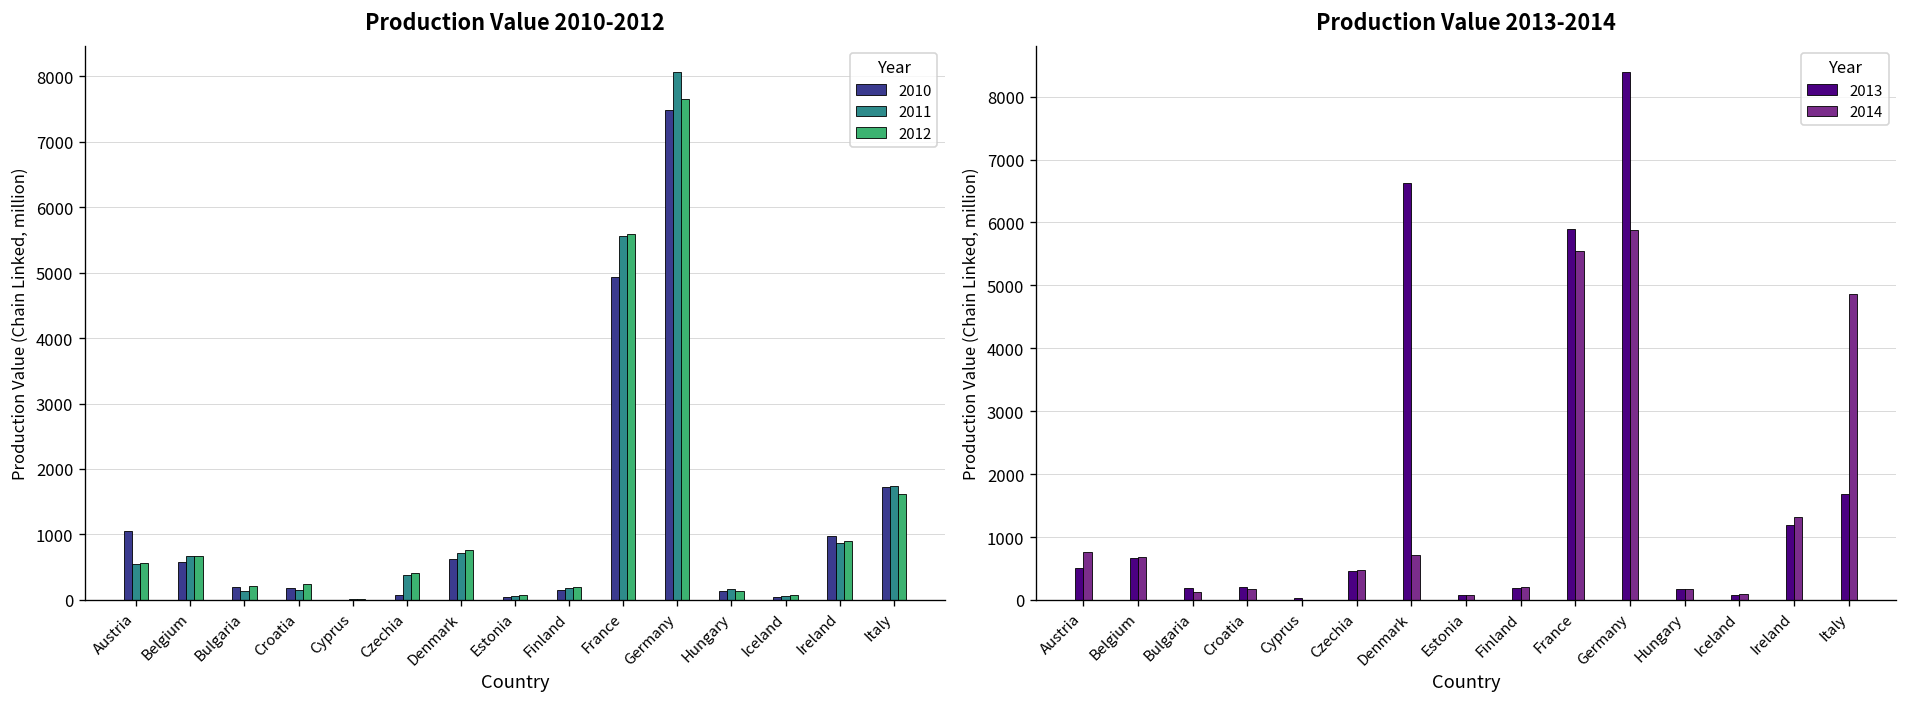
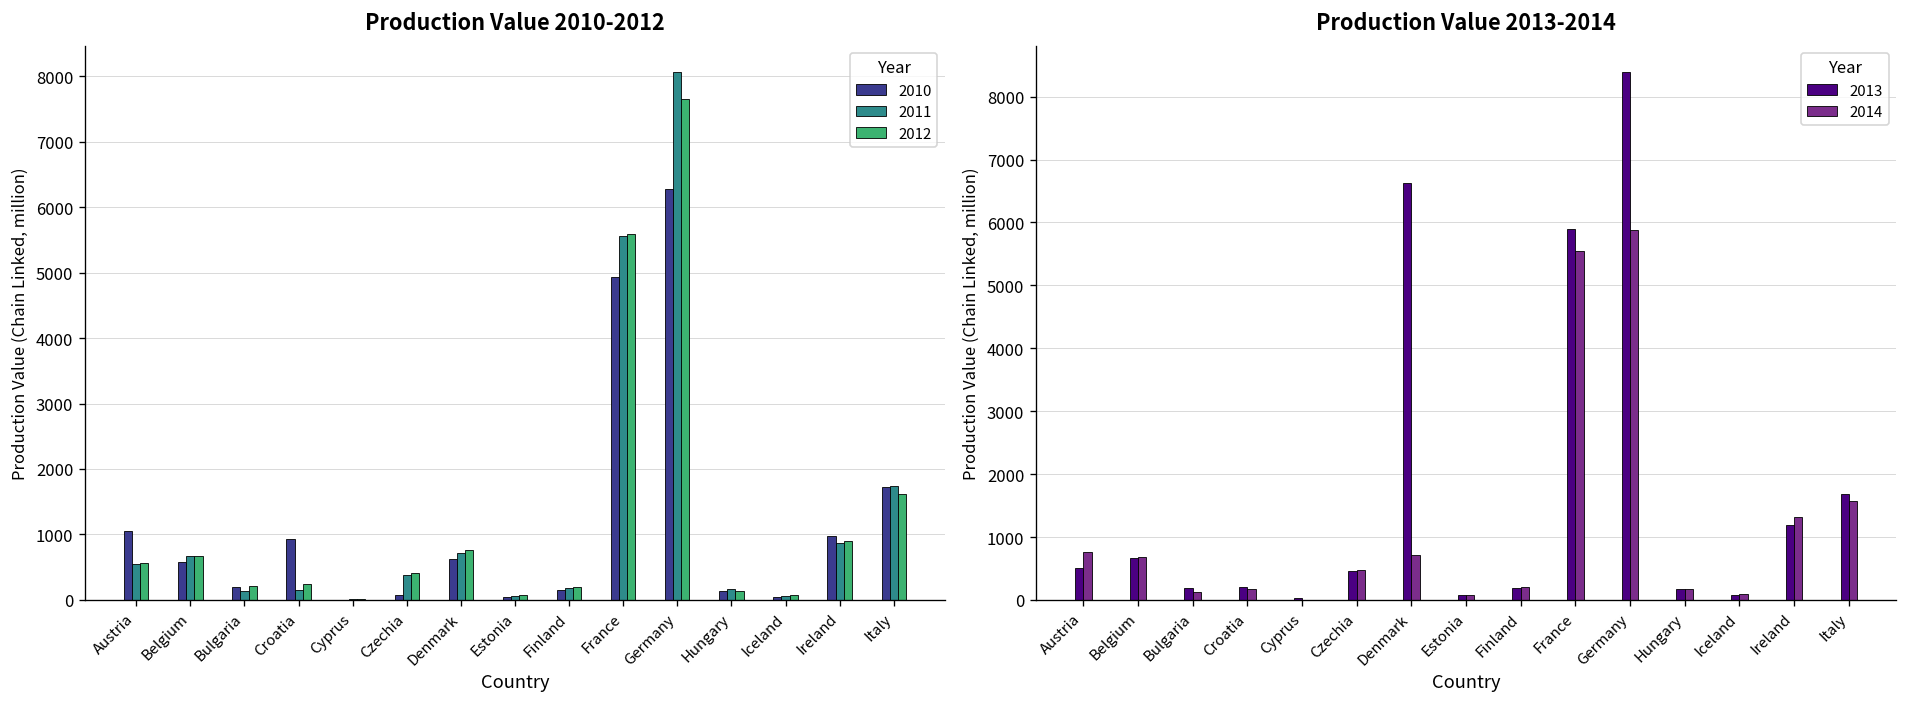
  {
    "Production Value 2010-2012": {
      "2010": {
        "Austria": 1100,
        "Belgium": 600,
        "Bulgaria": 200,
-       "Croatia": 200,
+       "Croatia": 900,
        "Czechia": 100,
        "Denmark": 600,
        "Finland": 200,
        "France": 4900,
-       "Germany": 7500,
+       "Germany": 6300,
        "Hungary": 100,
        "Iceland": 0,
        "Ireland": 1000,
        "Italy": 1700
      }
    },
    "Production Value 2013-2014": {
      "2013": {
        "Austria": 500,
        "Belgium": 700,
        "Bulgaria": 200,
        "Croatia": 200,
        "Czechia": 500,
        "Denmark": 6600,
        "Estonia": 100,
        "Finland": 200,
        "France": 5900,
        "Germany": 8400,
        "Hungary": 200,
        "Iceland": 100,
        "Ireland": 1200,
        "Italy": 1700
      },
      "2014": {
        "Austria": 800,
        "Belgium": 700,
        "Bulgaria": 100,
        "Croatia": 200,
        "Czechia": 500,
        "Denmark": 700,
        "Estonia": 100,
        "Finland": 200,
        "France": 5500,
        "Germany": 5900,
        "Hungary": 200,
        "Iceland": 100,
        "Ireland": 1300,
-       "Italy": 4900
+       "Italy": 1600
      }
    }
  }
